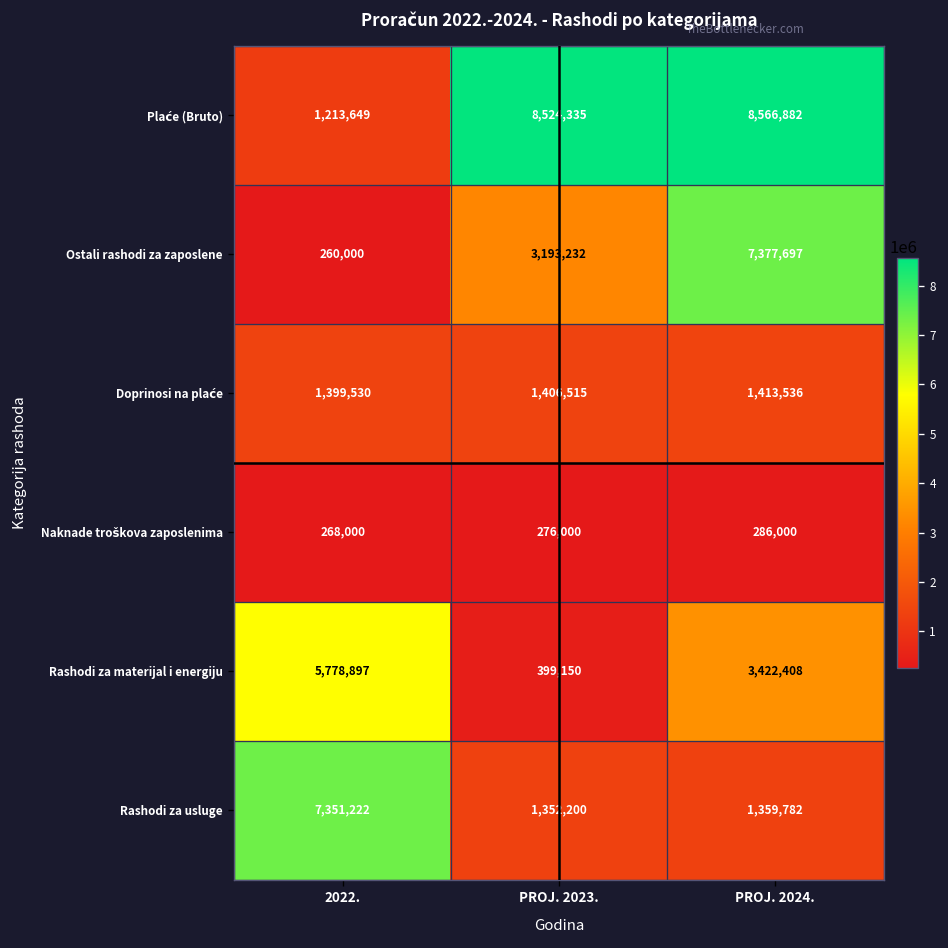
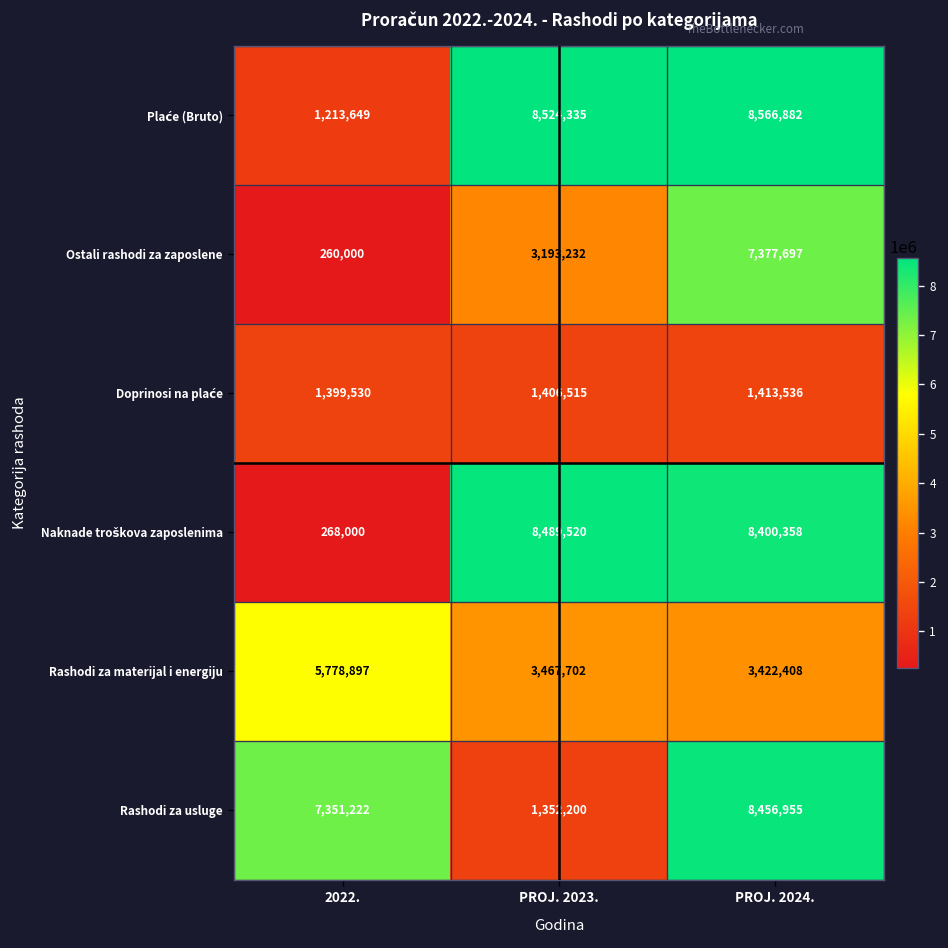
  {
    "Plaće (Bruto)": {
      "2022.": "1,213,649",
      "PROJ. 2023.": "8,524,335",
      "PROJ. 2024.": "8,566,882"
    },
    "Ostali rashodi za zaposlene": {
      "2022.": "260,000",
      "PROJ. 2023.": "3,193,232",
      "PROJ. 2024.": "7,377,697"
    },
    "Doprinosi na plaće": {
      "2022.": "1,399,530",
      "PROJ. 2023.": "1,406,515",
      "PROJ. 2024.": "1,413,536"
    },
    "Naknade troškova zaposlenima": {
      "2022.": "268,000",
-     "PROJ. 2023.": "276,000",
-     "PROJ. 2024.": "286,000"
+     "PROJ. 2023.": "8,489,520",
+     "PROJ. 2024.": "8,400,358"
    },
    "Rashodi za materijal i energiju": {
      "2022.": "5,778,897",
-     "PROJ. 2023.": "399,150",
+     "PROJ. 2023.": "3,467,702",
      "PROJ. 2024.": "3,422,408"
    },
    "Rashodi za usluge": {
      "2022.": "7,351,222",
      "PROJ. 2023.": "1,352,200",
-     "PROJ. 2024.": "1,359,782"
+     "PROJ. 2024.": "8,456,955"
    }
  }
